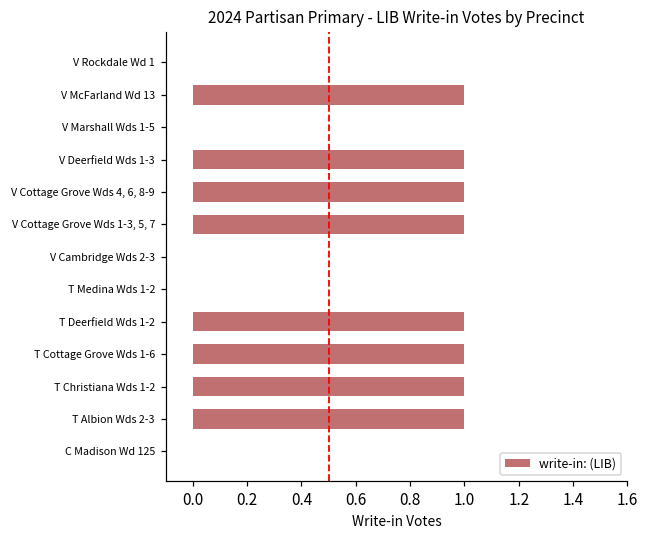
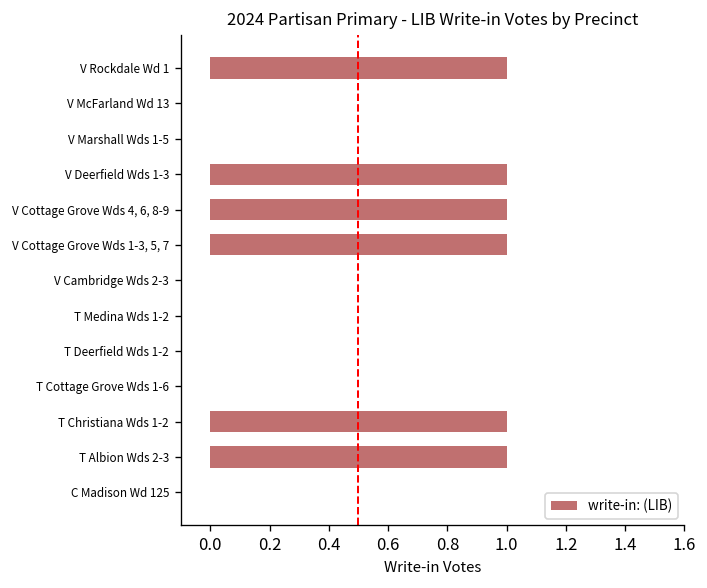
  {
-   "V Rockdale Wd 1": 0,
-   "V McFarland Wd 13": 1,
+   "V Rockdale Wd 1": 1,
+   "V McFarland Wd 13": 0,
    "V Marshall Wds 1-5": 0,
    "V Deerfield Wds 1-3": 1,
    "V Cottage Grove Wds 4, 6, 8-9": 1,
    "V Cottage Grove Wds 1-3, 5, 7": 1,
    "V Cambridge Wds 2-3": 0,
    "T Medina Wds 1-2": 0,
-   "T Deerfield Wds 1-2": 1,
-   "T Cottage Grove Wds 1-6": 1,
+   "T Deerfield Wds 1-2": 0,
+   "T Cottage Grove Wds 1-6": 0,
    "T Christiana Wds 1-2": 1,
    "T Albion Wds 2-3": 1,
    "C Madison Wd 125": 0
  }
